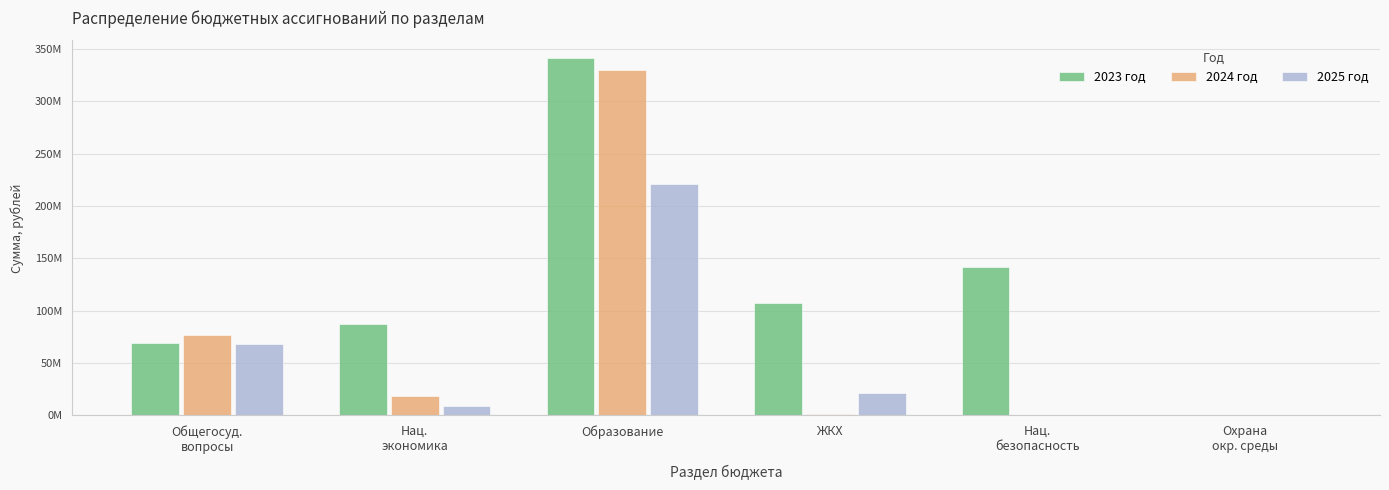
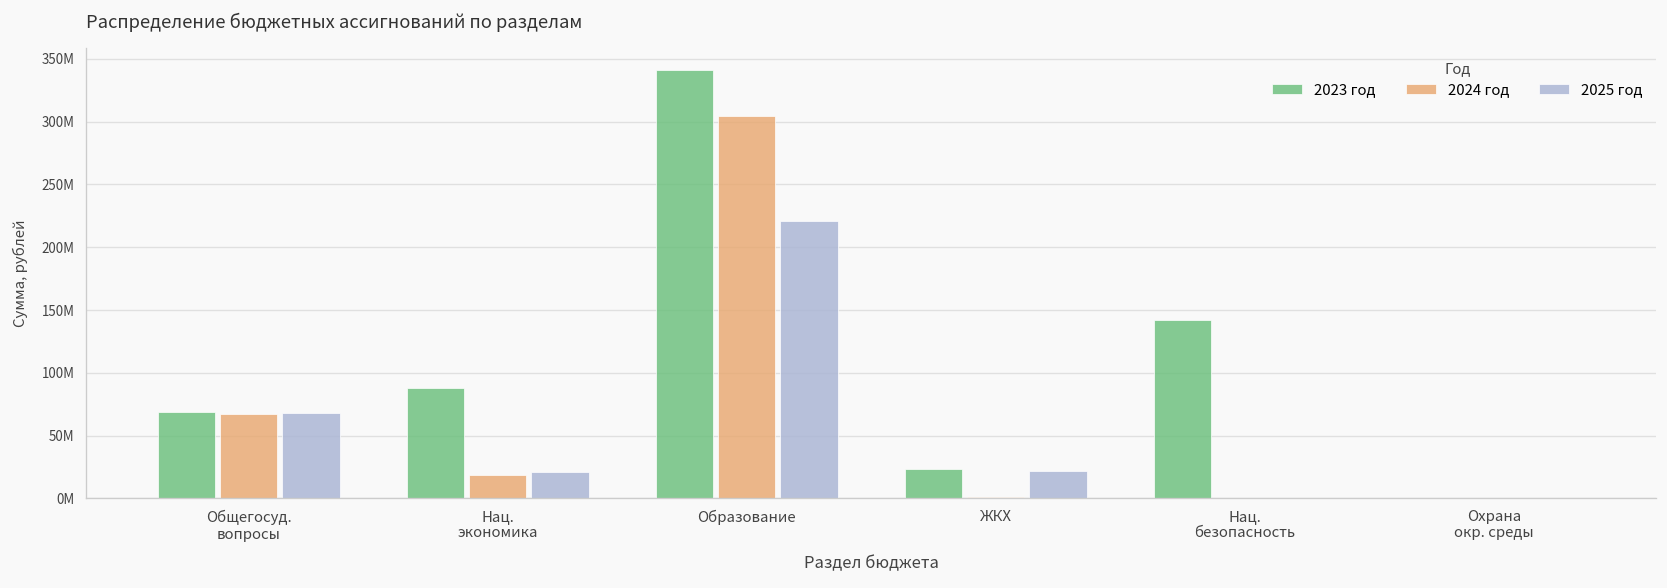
  {
    "2023 год": {
      "Общегосуд. вопросы": 69000000,
      "Нац. экономика": 88000000,
      "Образование": 341000000,
-     "ЖКХ": 107000000,
+     "ЖКХ": 24000000,
      "Нац. безопасность": 142000000
    },
    "2024 год": {
-     "Общегосуд. вопросы": 77000000,
+     "Общегосуд. вопросы": 67000000,
      "Нац. экономика": 19000000,
-     "Образование": 330000000,
+     "Образование": 305000000,
      "Нац. безопасность": 0
    },
    "2025 год": {
      "Общегосуд. вопросы": 68000000,
-     "Нац. экономика": 9000000,
+     "Нац. экономика": 21000000,
      "Образование": 221000000,
      "ЖКХ": 22000000,
      "Нац. безопасность": 0
    }
  }
